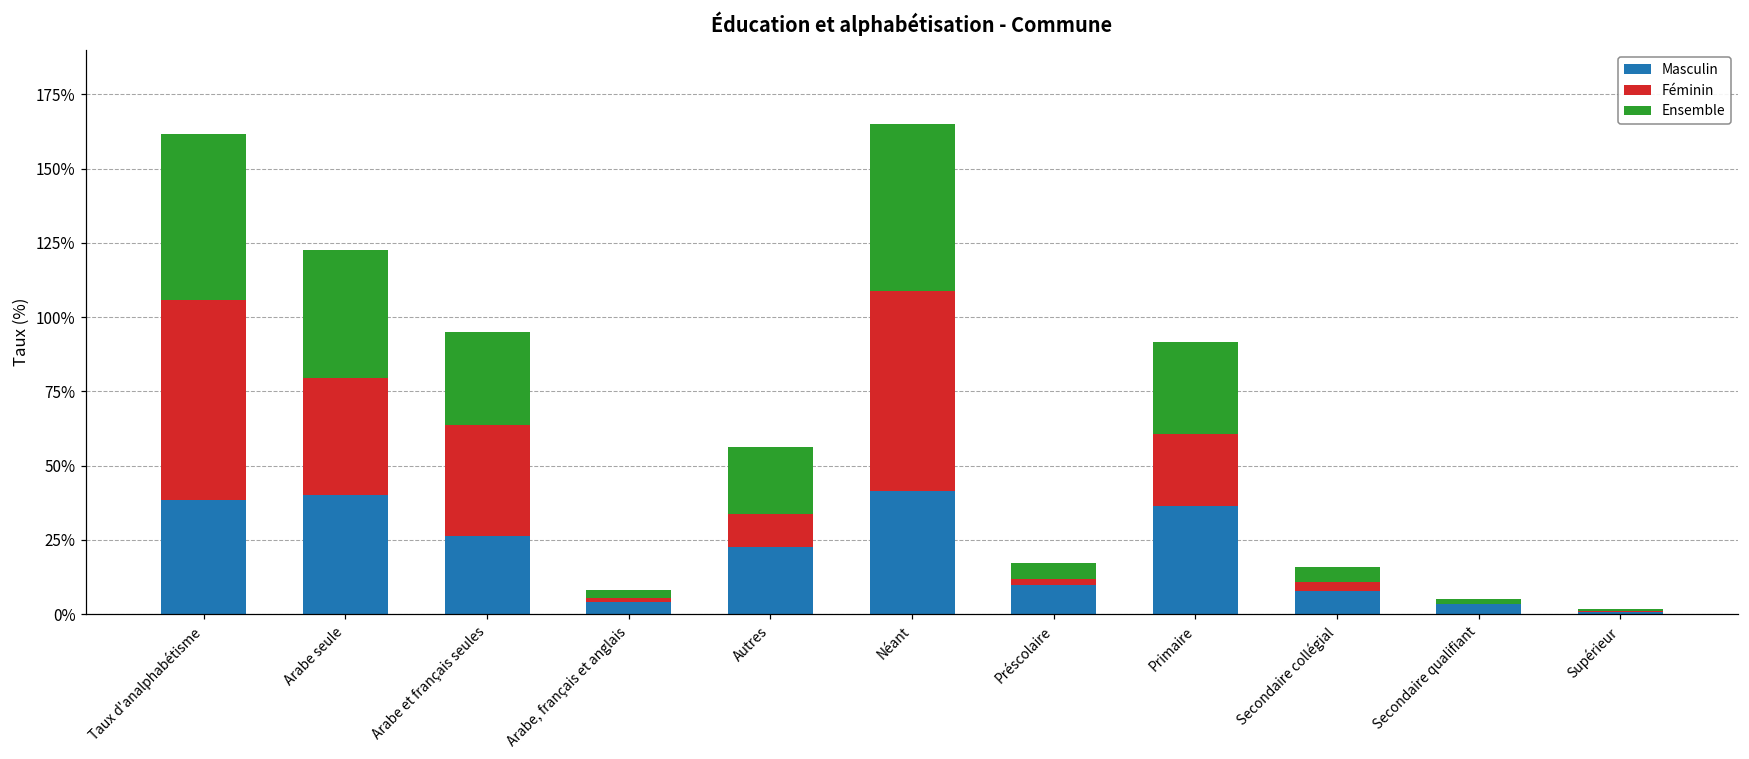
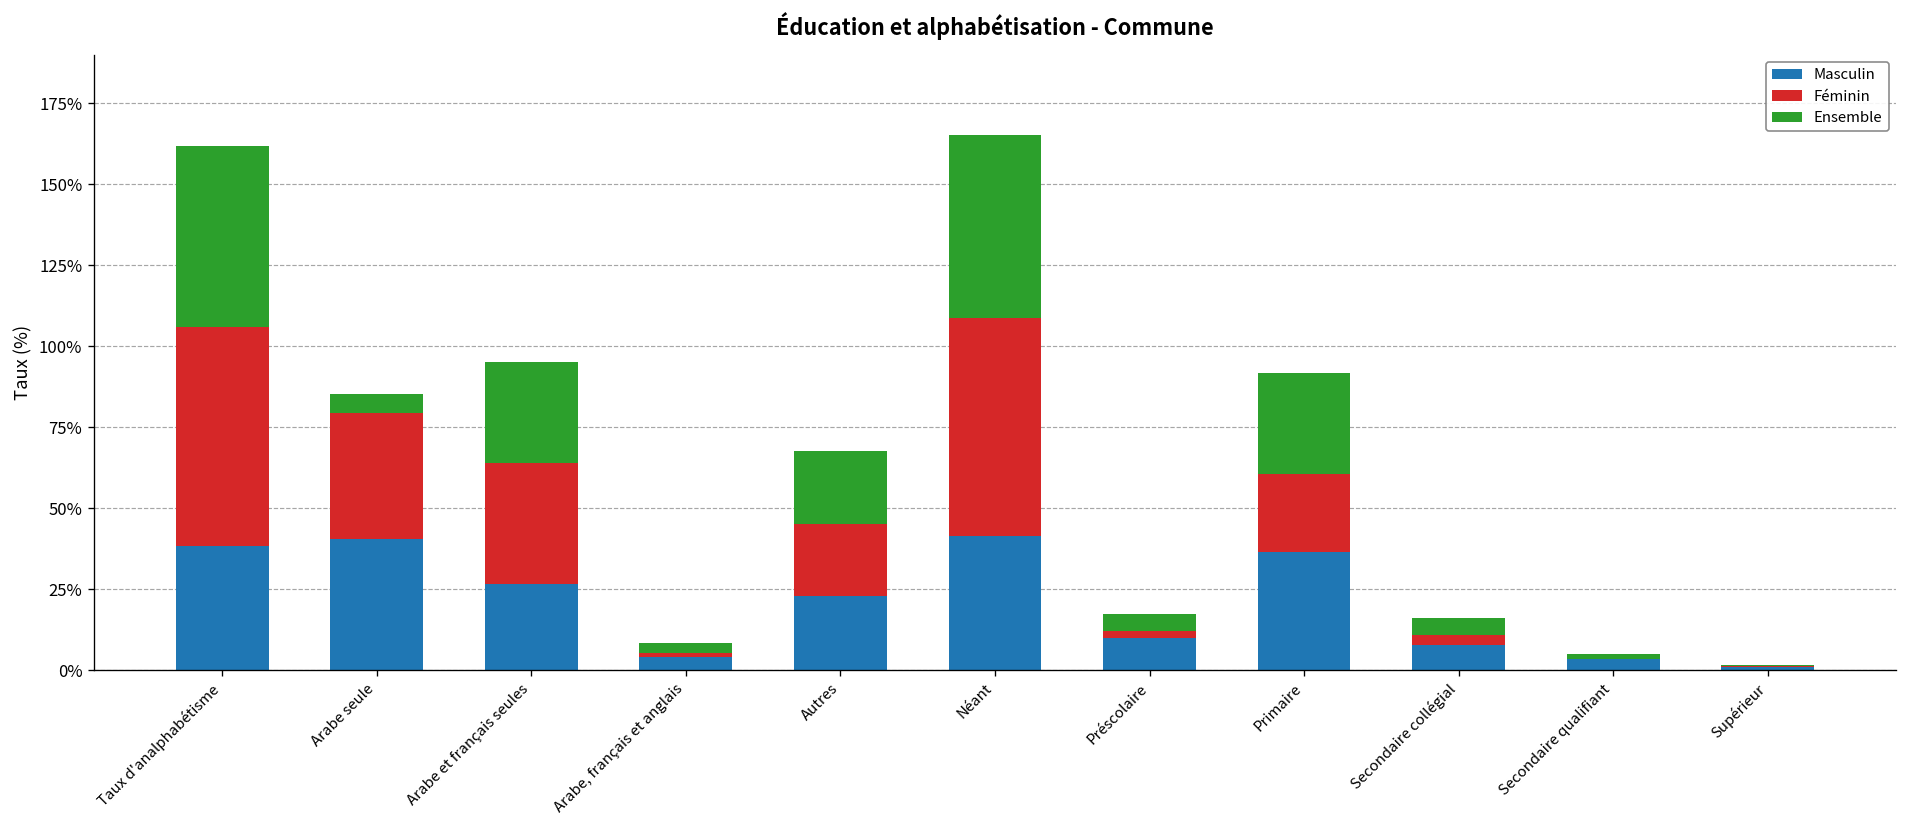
  {
    "Masculin": {
      "Taux d'analphabétisme": "38%",
      "Arabe seule": "40%",
      "Arabe et français seules": "27%",
      "Arabe, français et anglais": "4%",
      "Autres": "23%",
      "Néant": "42%",
      "Préscolaire": "10%",
      "Primaire": "37%",
      "Secondaire collégial": "8%",
      "Secondaire qualifiant": "3%"
    },
    "Féminin": {
      "Taux d'analphabétisme": "68%",
      "Arabe seule": "39%",
      "Arabe et français seules": "37%",
      "Arabe, français et anglais": "1%",
-     "Autres": "11%",
+     "Autres": "22%",
      "Néant": "67%",
      "Préscolaire": "2%",
      "Primaire": "24%",
      "Secondaire collégial": "3%"
    },
    "Ensemble": {
      "Taux d'analphabétisme": "56%",
-     "Arabe seule": "43%",
+     "Arabe seule": "6%",
      "Arabe et français seules": "31%",
      "Arabe, français et anglais": "3%",
      "Autres": "23%",
      "Néant": "56%",
      "Préscolaire": "5%",
      "Primaire": "31%",
      "Secondaire collégial": "5%",
      "Secondaire qualifiant": "2%"
    }
  }
